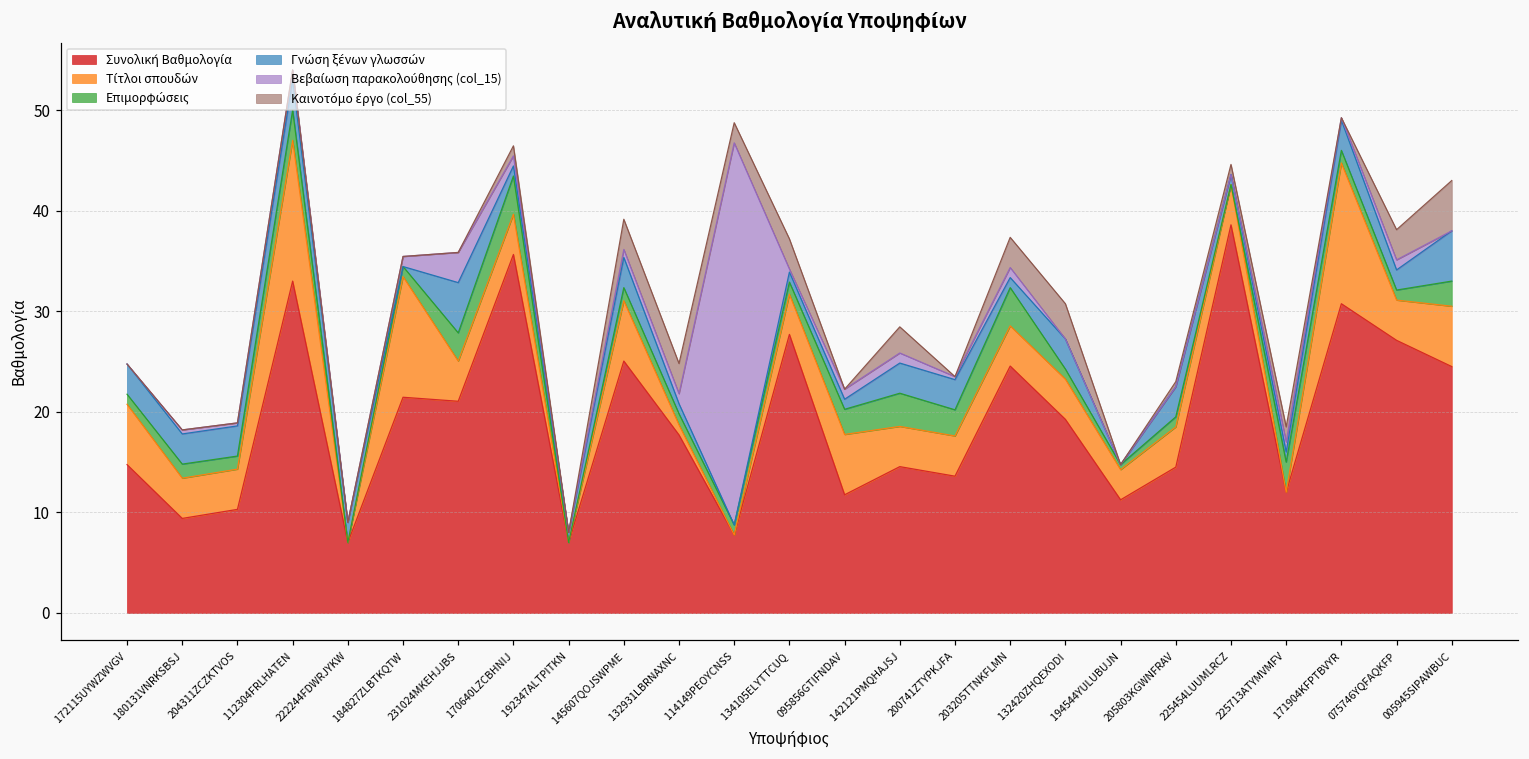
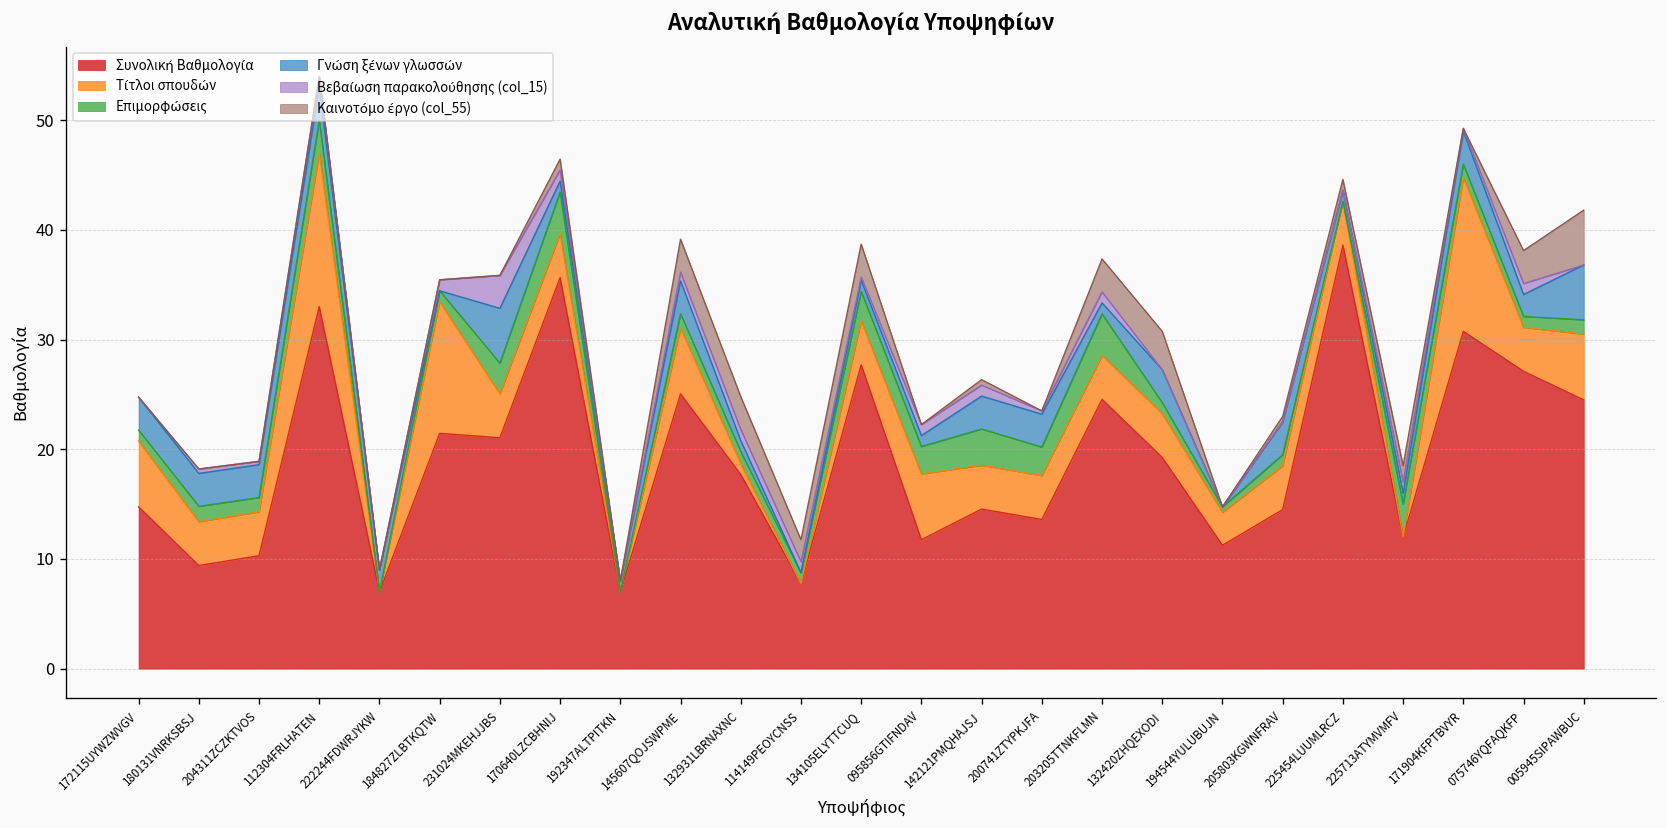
  {
    "Συνολική Βαθμολογία": {
      "172115UYWZWVGV": 15,
      "180131VNRKSBSJ": 9,
      "204311ZCZKTVOS": 10,
      "112304FRLHATEN": 33,
      "184827ZLBTKQTW": 21,
      "231024MKEHJJBS": 21,
      "170640LZCBHNIJ": 36,
      "145607QOJSWPME": 25,
      "132931LBRNAXNC": 18,
      "134105ELYTTCUQ": 28,
      "095856GTIFNDAV": 12,
      "142121PMQHAJSJ": 15,
      "200741ZTYPKJFA": 14,
      "203205TTNKFLMN": 25,
      "132420ZHQEXODI": 19,
      "194544YULUBUJN": 11,
      "205803KGWNFRAV": 15,
      "225454LUUMLRCZ": 39,
      "171904KFPTBVYR": 31,
      "075746YQFAQKFP": 27,
      "005945SIPAWBUC": 25
    },
    "Τίτλοι σπουδών": {
      "172115UYWZWVGV": 6,
      "180131VNRKSBSJ": 4,
      "204311ZCZKTVOS": 4,
      "112304FRLHATEN": 14,
      "184827ZLBTKQTW": 12,
      "231024MKEHJJBS": 4,
      "170640LZCBHNIJ": 4,
      "145607QOJSWPME": 6,
      "132931LBRNAXNC": 1,
      "134105ELYTTCUQ": 4,
      "095856GTIFNDAV": 6,
      "142121PMQHAJSJ": 4,
      "200741ZTYPKJFA": 4,
      "203205TTNKFLMN": 4,
      "132420ZHQEXODI": 4,
      "194544YULUBUJN": 3,
      "205803KGWNFRAV": 4,
      "171904KFPTBVYR": 14,
      "075746YQFAQKFP": 4,
      "005945SIPAWBUC": 6
    },
    "Επιμορφώσεις": {
      "172115UYWZWVGV": 1,
      "180131VNRKSBSJ": 1,
      "204311ZCZKTVOS": 1,
      "112304FRLHATEN": 3,
      "231024MKEHJJBS": 3,
      "170640LZCBHNIJ": 4,
      "145607QOJSWPME": 1,
      "132931LBRNAXNC": 1,
-     "134105ELYTTCUQ": 1,
+     "134105ELYTTCUQ": 3,
      "095856GTIFNDAV": 3,
      "142121PMQHAJSJ": 3,
      "200741ZTYPKJFA": 3,
      "203205TTNKFLMN": 4,
      "132420ZHQEXODI": 1,
      "205803KGWNFRAV": 1,
      "225713ATYMVMFV": 3,
      "171904KFPTBVYR": 1,
      "075746YQFAQKFP": 1,
-     "005945SIPAWBUC": 3
+     "005945SIPAWBUC": 1
    },
    "Γνώση ξένων γλωσσών": {
      "180131VNRKSBSJ": 3,
      "204311ZCZKTVOS": 3,
      "231024MKEHJJBS": 5,
      "170640LZCBHNIJ": 1,
      "145607QOJSWPME": 3,
      "132931LBRNAXNC": 1,
      "134105ELYTTCUQ": 1,
      "095856GTIFNDAV": 1,
      "142121PMQHAJSJ": 3,
      "200741ZTYPKJFA": 3,
      "203205TTNKFLMN": 1,
      "225713ATYMVMFV": 1,
      "075746YQFAQKFP": 2
    },
    "Βεβαίωση παρακολούθησης (col_15)": {
      "170640LZCBHNIJ": 1,
      "145607QOJSWPME": 1,
      "132931LBRNAXNC": 1,
-     "114149PEOYCNSS": 38,
+     "114149PEOYCNSS": 1,
      "134105ELYTTCUQ": 0,
      "142121PMQHAJSJ": 1,
      "203205TTNKFLMN": 1,
      "225713ATYMVMFV": 1,
      "075746YQFAQKFP": 1
    },
    "Καινοτόμο έργο (col_55)": {
      "170640LZCBHNIJ": 1,
      "145607QOJSWPME": 3,
      "132931LBRNAXNC": 3,
      "114149PEOYCNSS": 2,
      "134105ELYTTCUQ": 3,
-     "142121PMQHAJSJ": 3,
+     "142121PMQHAJSJ": 1,
      "203205TTNKFLMN": 3,
      "132420ZHQEXODI": 4,
      "205803KGWNFRAV": 1,
      "225454LUUMLRCZ": 1,
      "225713ATYMVMFV": 2,
      "075746YQFAQKFP": 3,
      "005945SIPAWBUC": 5
    }
  }
